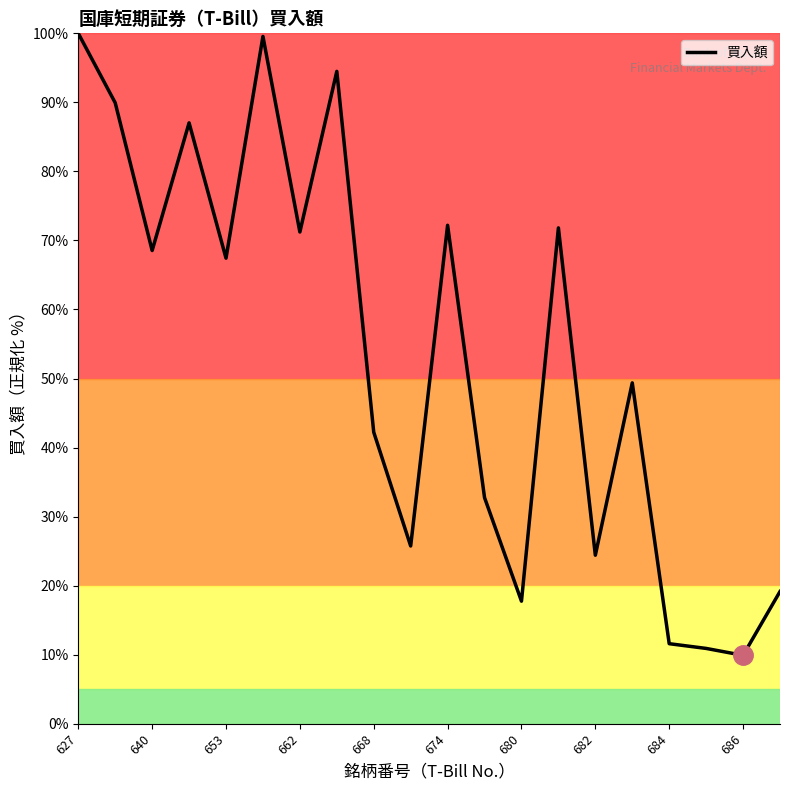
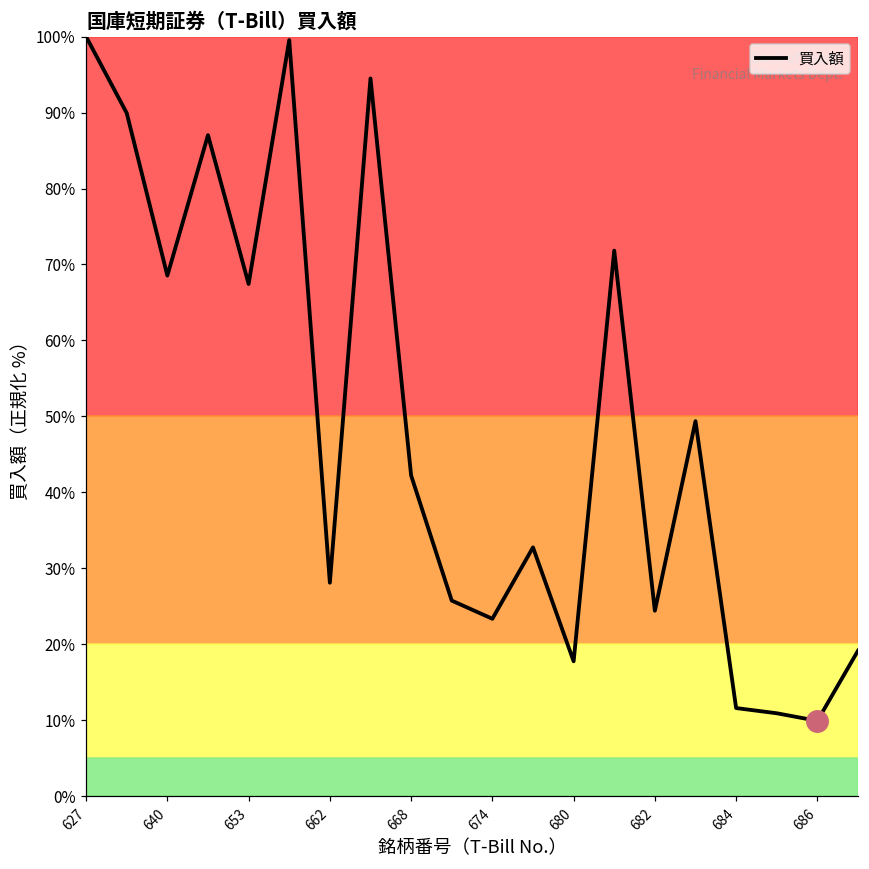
  {
    "買入額": {
      "627": "100%",
      "640": "69%",
      "653": "67%",
-     "662": "71%",
+     "662": "28%",
      "668": "42%",
-     "674": "72%",
+     "674": "23%",
      "680": "18%",
      "682": "24%",
      "684": "12%"
    }
  }
